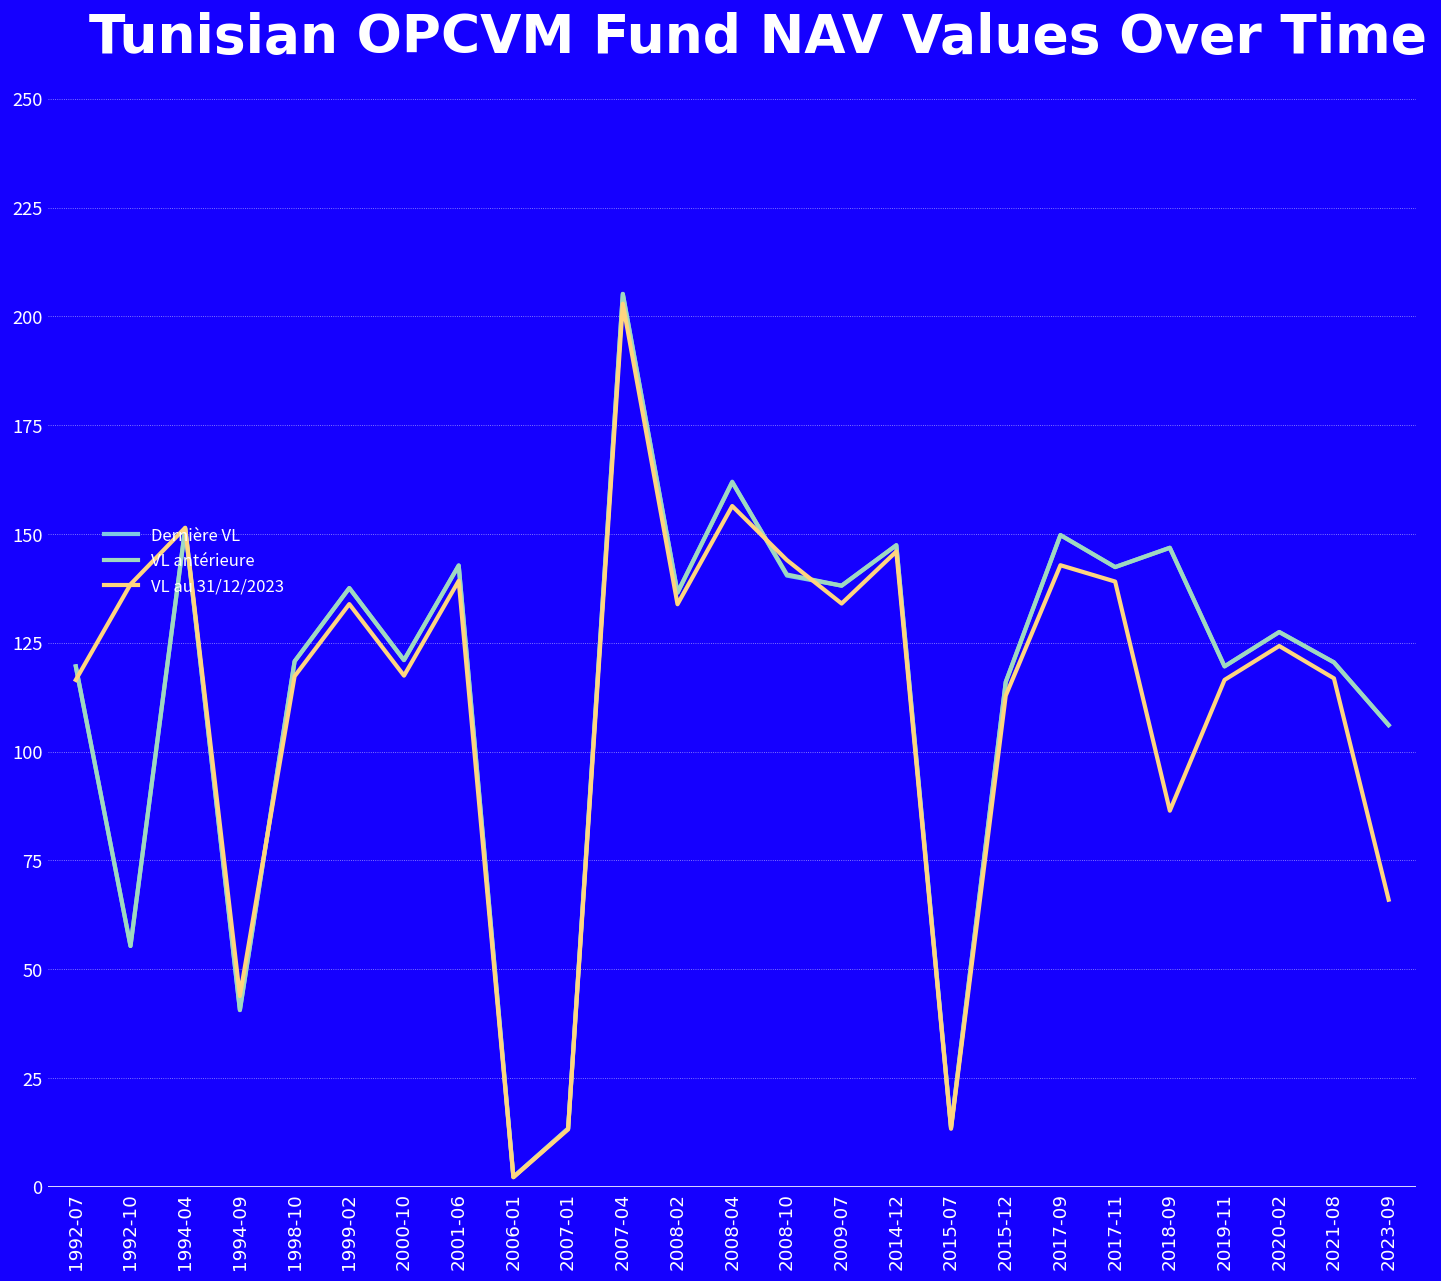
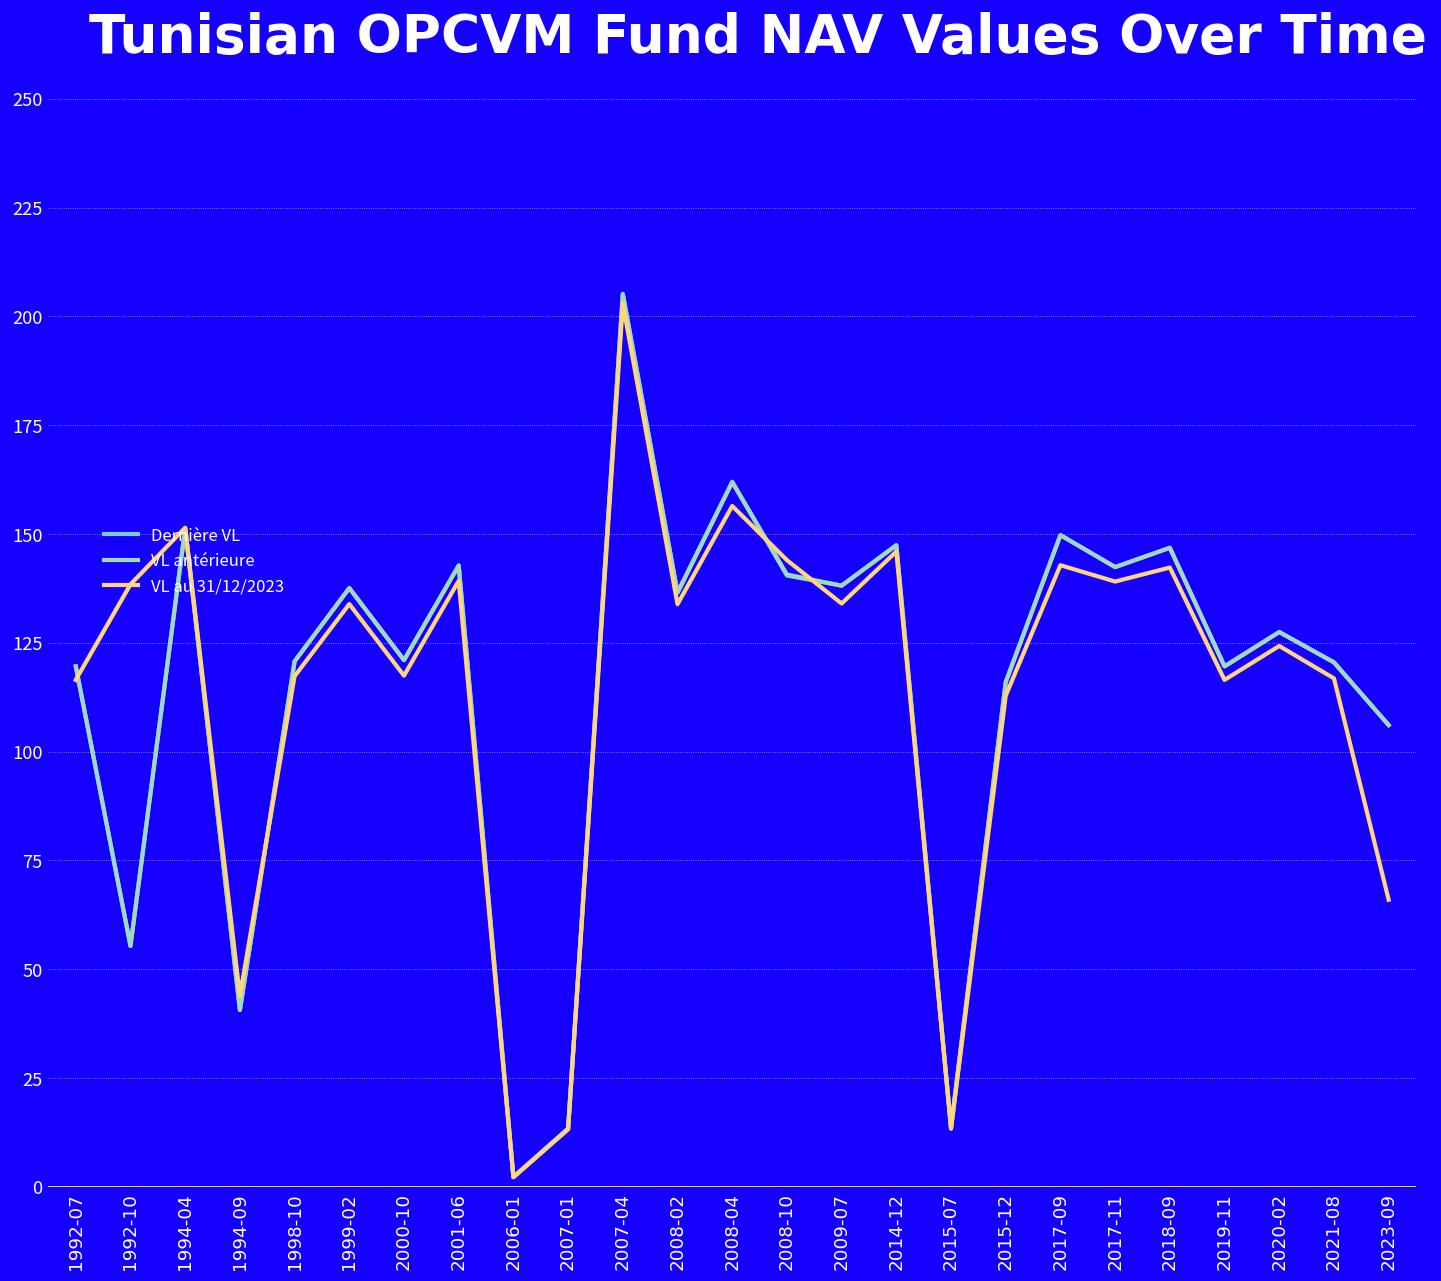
  {
    "VL au 31/12/2023": {
      "1992-07": 116,
      "1992-10": 138,
      "1994-09": 44,
      "1998-10": 117,
      "1999-02": 134,
      "2000-10": 117,
      "2001-06": 139,
      "2007-04": 203,
      "2008-02": 134,
      "2008-04": 156,
      "2008-10": 144,
      "2009-07": 134,
      "2014-12": 146,
      "2015-12": 113,
      "2017-09": 143,
      "2017-11": 139,
-     "2018-09": 86,
+     "2018-09": 142,
      "2019-11": 116,
      "2020-02": 124,
      "2021-08": 117,
      "2023-09": 66
    }
  }
